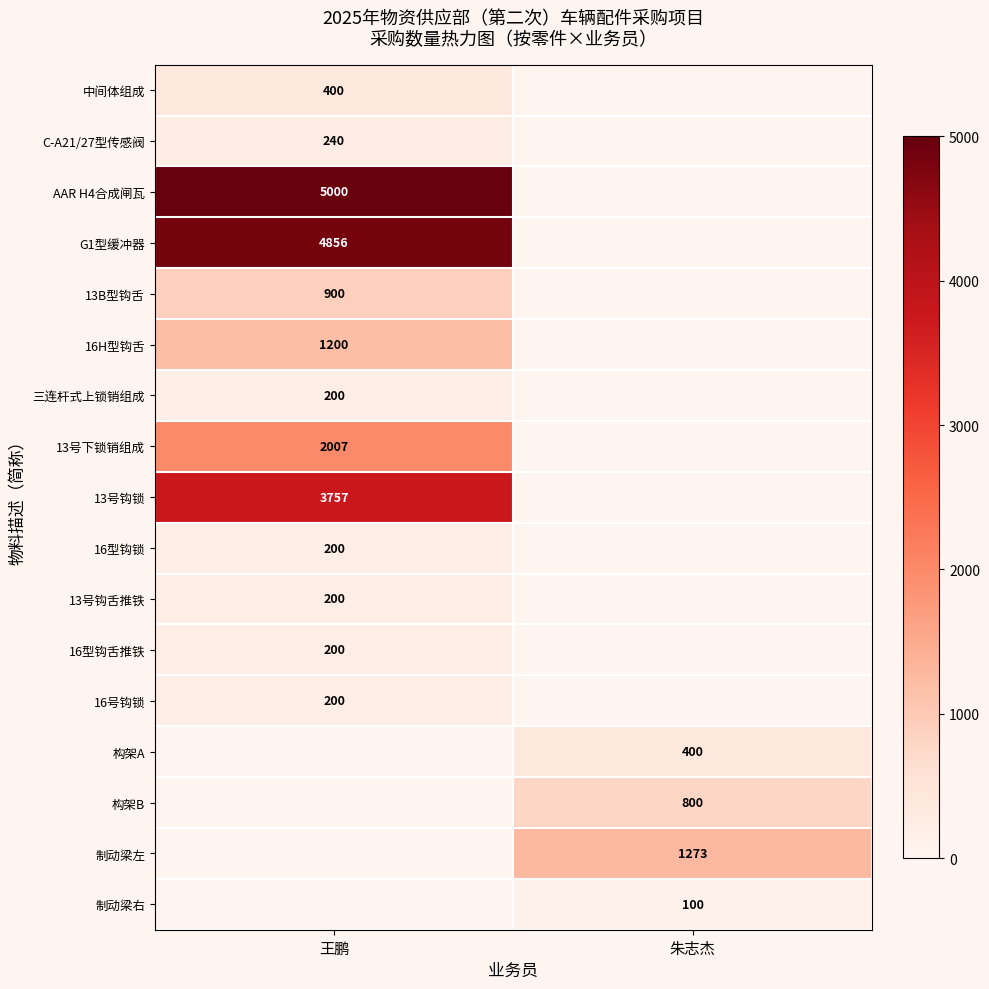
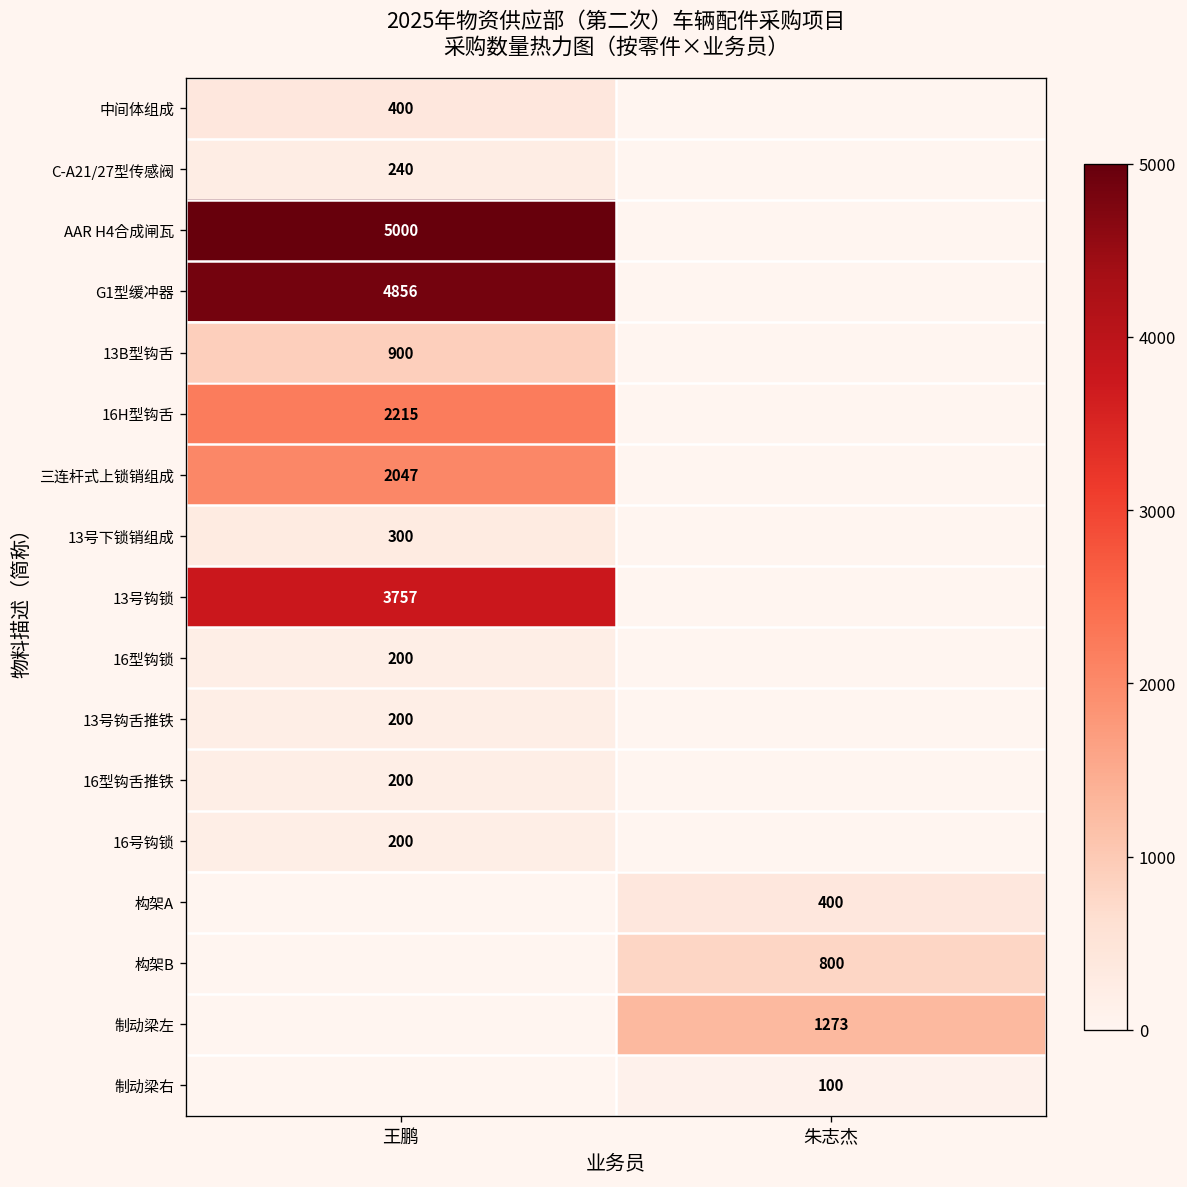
  {
    "中间体组成": {
      "王鹏": 400
    },
    "C-A21/27型传感阀": {
      "王鹏": 240
    },
    "AAR H4合成闸瓦": {
      "王鹏": 5000
    },
    "G1型缓冲器": {
      "王鹏": 4856
    },
    "13B型钩舌": {
      "王鹏": 900
    },
    "16H型钩舌": {
-     "王鹏": 1200
+     "王鹏": 2215
    },
    "三连杆式上锁销组成": {
-     "王鹏": 200
+     "王鹏": 2047
    },
    "13号下锁销组成": {
-     "王鹏": 2007
+     "王鹏": 300
    },
    "13号钩锁": {
      "王鹏": 3757
    },
    "16型钩锁": {
      "王鹏": 200
    },
    "13号钩舌推铁": {
      "王鹏": 200
    },
    "16型钩舌推铁": {
      "王鹏": 200
    },
    "16号钩锁": {
      "王鹏": 200
    },
    "构架A": {
      "朱志杰": 400
    },
    "构架B": {
      "朱志杰": 800
    },
    "制动梁左": {
      "朱志杰": 1273
    },
    "制动梁右": {
      "朱志杰": 100
    }
  }
